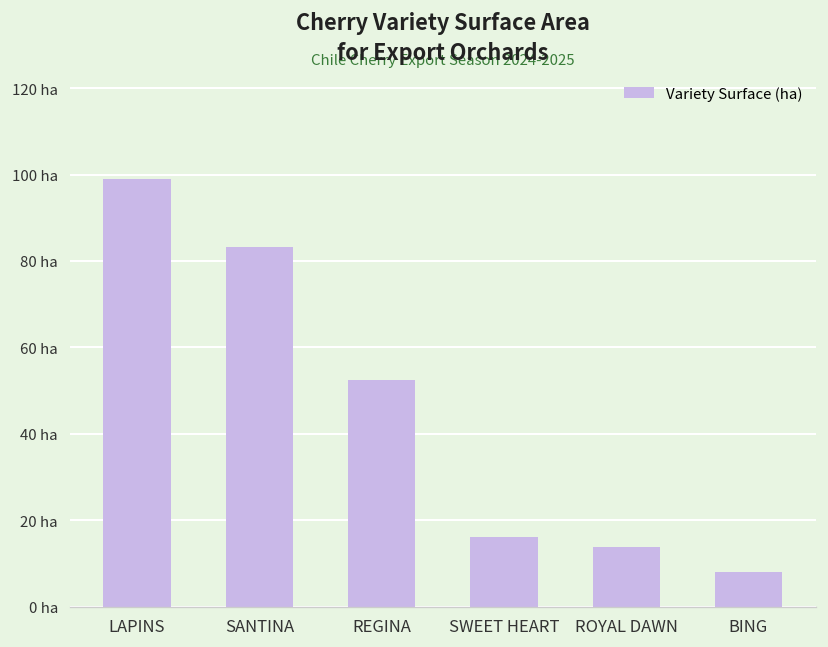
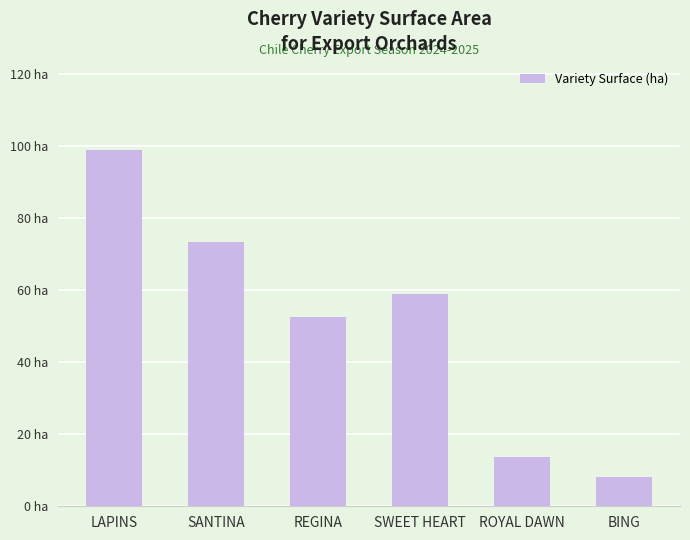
  {
    "LAPINS": "99 ha",
-   "SANTINA": "83 ha",
+   "SANTINA": "73 ha",
    "REGINA": "52 ha",
-   "SWEET HEART": "16 ha",
+   "SWEET HEART": "59 ha",
    "ROYAL DAWN": "14 ha",
    "BING": "8 ha"
  }
